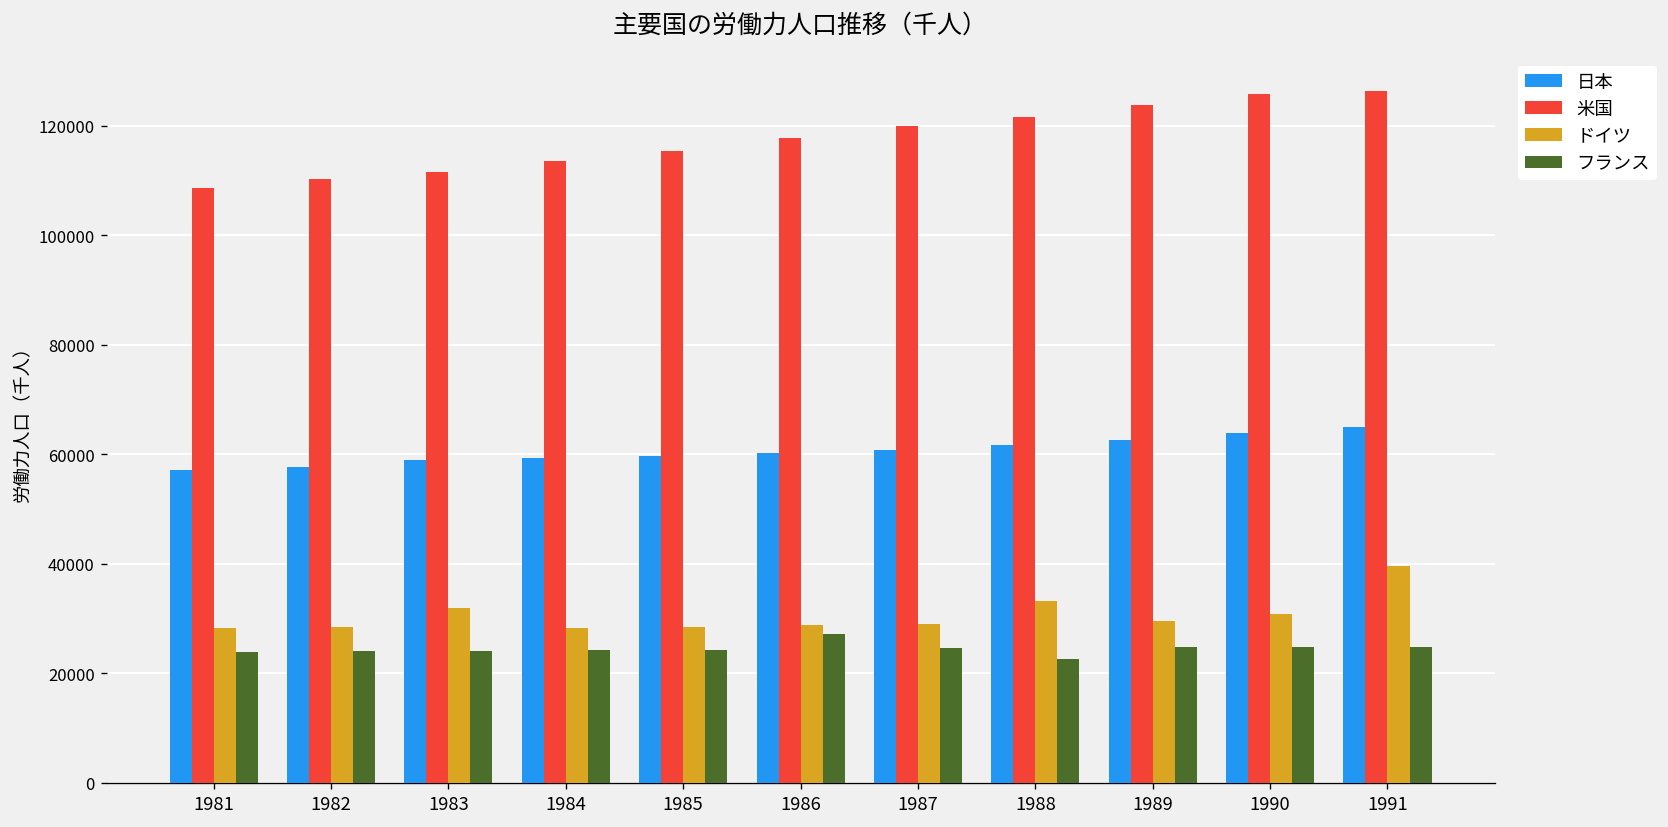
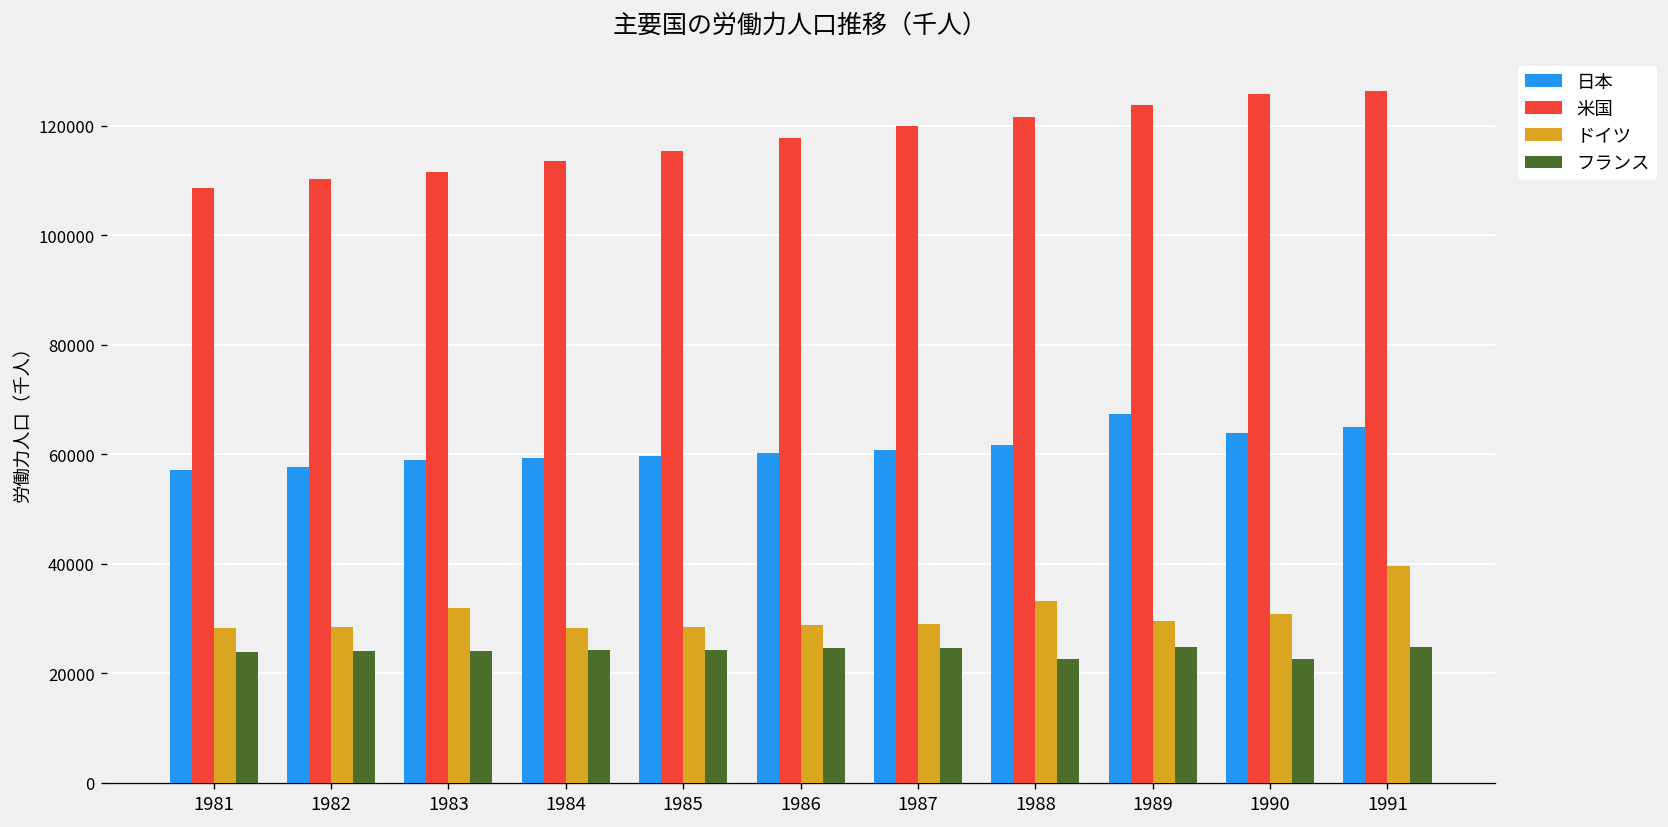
  {
    "日本": {
      "1981": 57000,
      "1982": 58000,
      "1983": 59000,
      "1984": 59000,
      "1985": 60000,
      "1986": 60000,
      "1987": 61000,
      "1988": 62000,
-     "1989": 63000,
+     "1989": 67000,
      "1990": 64000,
      "1991": 65000
    },
    "米国": {
      "1981": 109000,
      "1982": 110000,
      "1983": 112000,
      "1984": 114000,
      "1985": 115000,
      "1986": 118000,
      "1987": 120000,
      "1988": 122000,
      "1989": 124000,
      "1990": 126000,
      "1991": 126000
    },
    "ドイツ": {
      "1981": 28000,
      "1982": 29000,
      "1983": 32000,
      "1984": 28000,
      "1985": 28000,
      "1986": 29000,
      "1987": 29000,
      "1988": 33000,
      "1989": 30000,
      "1990": 31000,
      "1991": 40000
    },
    "フランス": {
      "1981": 24000,
      "1982": 24000,
      "1983": 24000,
      "1984": 24000,
      "1985": 24000,
-     "1986": 27000,
+     "1986": 25000,
      "1987": 25000,
      "1988": 23000,
      "1989": 25000,
-     "1990": 25000,
+     "1990": 23000,
      "1991": 25000
    }
  }
